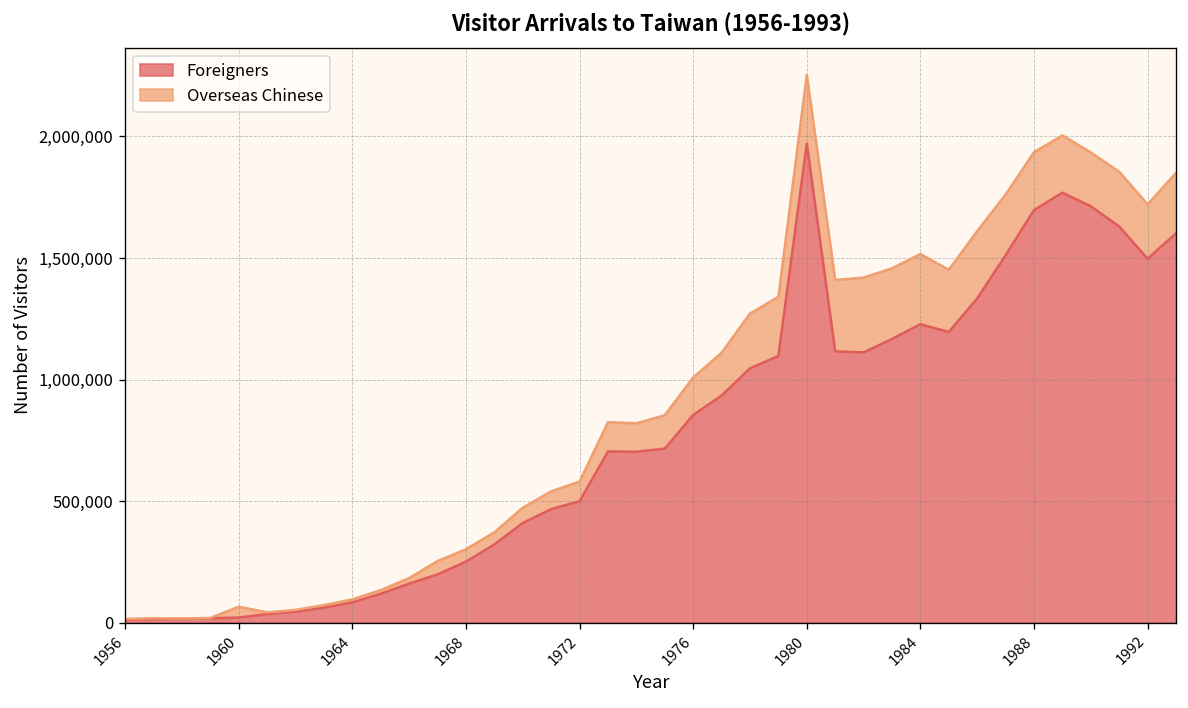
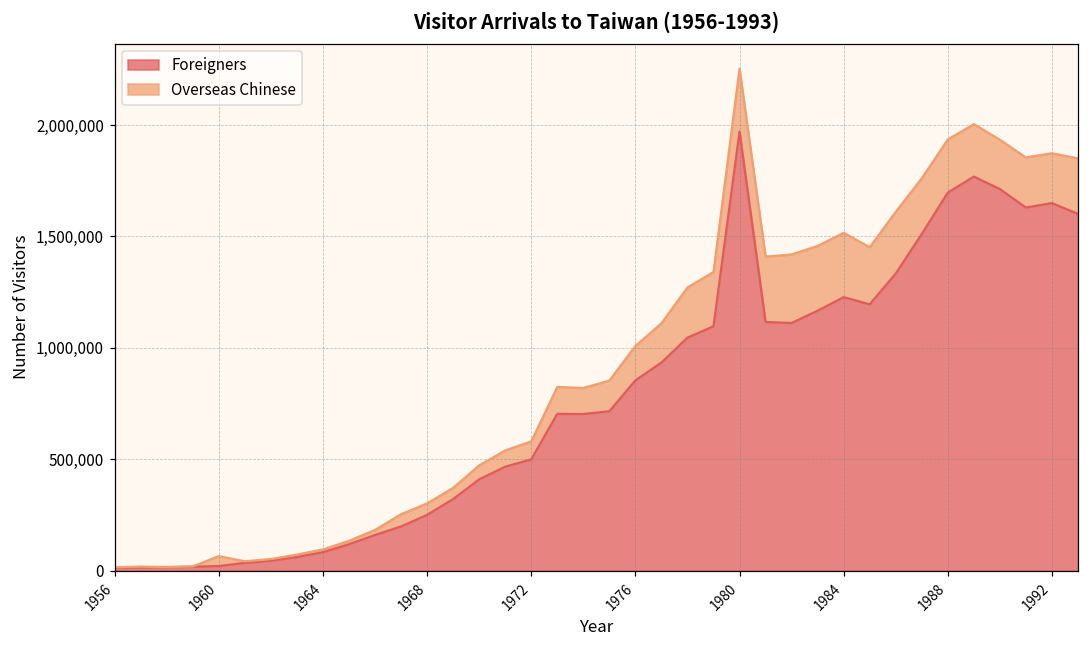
  {
    "Foreigners": {
      "1960": "20,000",
      "1968": "250,000",
      "1972": "500,000",
      "1976": "850,000",
      "1980": "1,970,000",
      "1984": "1,230,000",
      "1988": "1,700,000",
-     "1992": "1,500,000"
+     "1992": "1,650,000"
    },
    "Overseas Chinese": {
      "1960": "40,000",
      "1968": "50,000",
      "1972": "80,000",
      "1976": "150,000",
      "1980": "280,000",
      "1984": "290,000",
      "1988": "240,000",
      "1992": "220,000"
    }
  }
